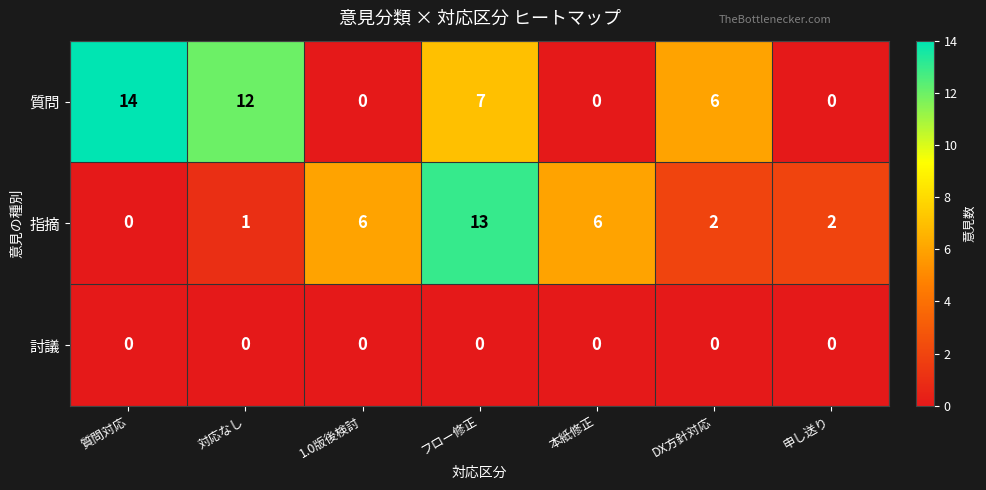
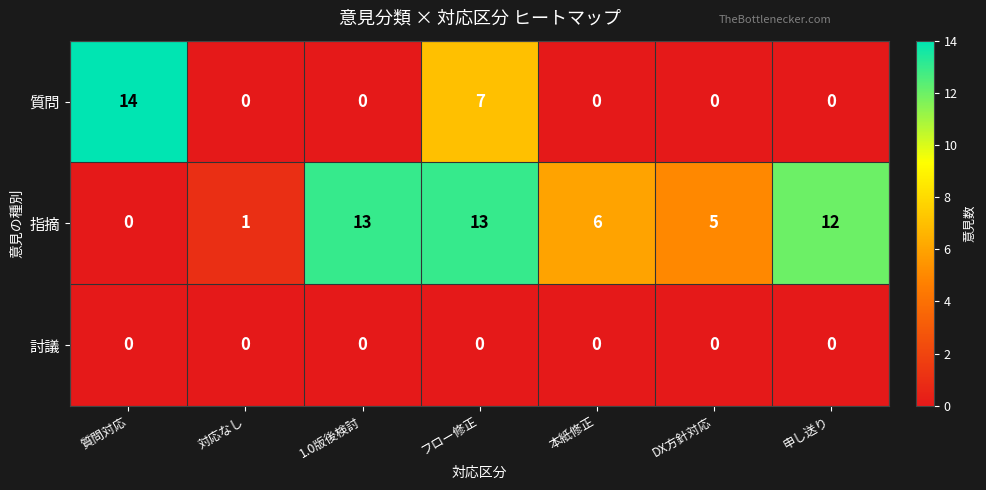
  {
    "質問": {
      "質問対応": 14,
-     "対応なし": 12,
+     "対応なし": 0,
      "1.0版後検討": 0,
      "フロー修正": 7,
      "本紙修正": 0,
-     "DX方針対応": 6,
+     "DX方針対応": 0,
      "申し送り": 0
    },
    "指摘": {
      "質問対応": 0,
      "対応なし": 1,
-     "1.0版後検討": 6,
+     "1.0版後検討": 13,
      "フロー修正": 13,
      "本紙修正": 6,
-     "DX方針対応": 2,
-     "申し送り": 2
+     "DX方針対応": 5,
+     "申し送り": 12
    },
    "討議": {
      "質問対応": 0,
      "対応なし": 0,
      "1.0版後検討": 0,
      "フロー修正": 0,
      "本紙修正": 0,
      "DX方針対応": 0,
      "申し送り": 0
    }
  }
